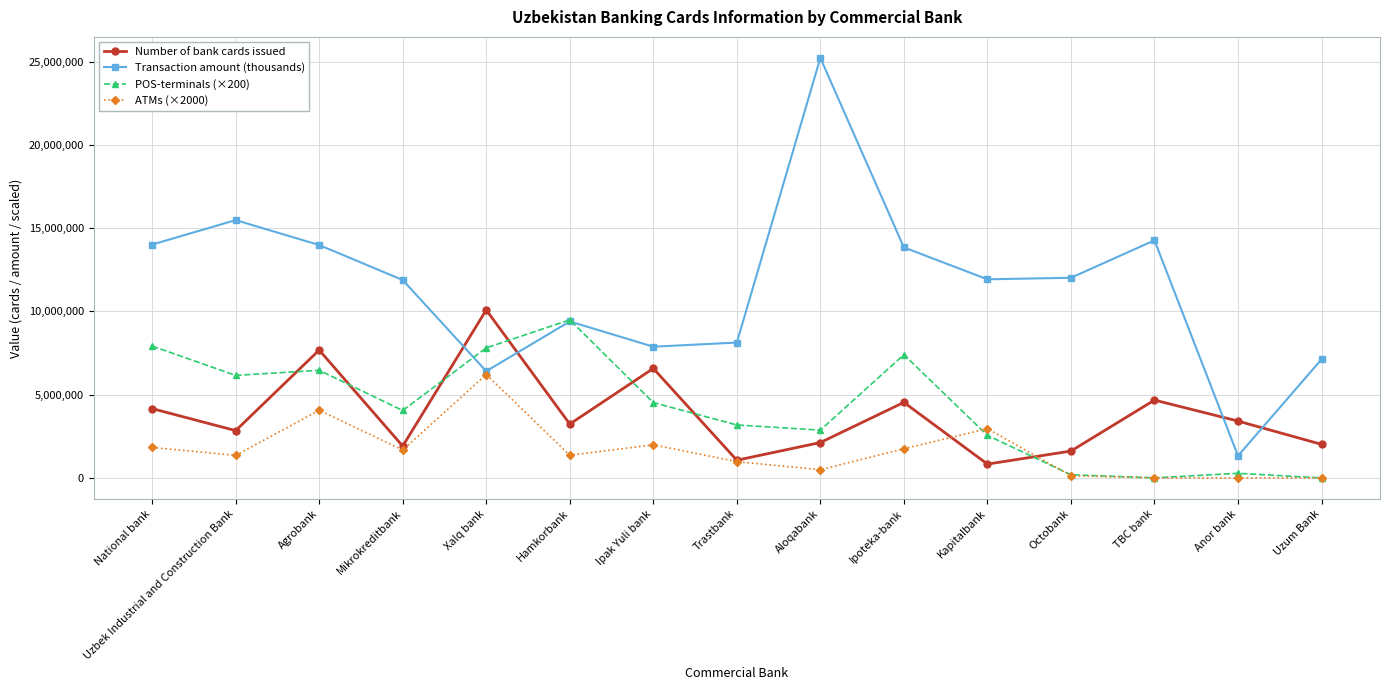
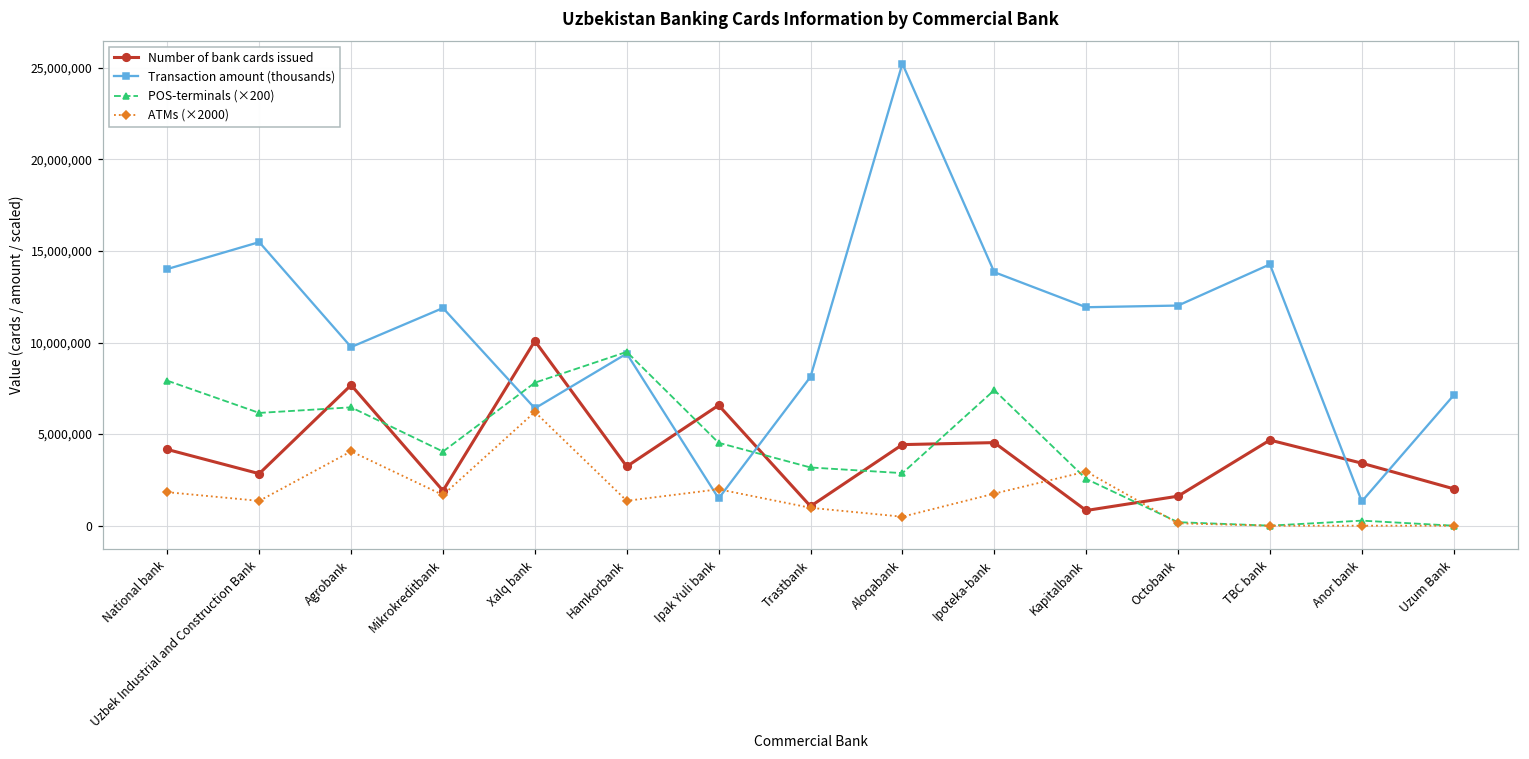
  {
    "Number of bank cards issued": {
      "National bank": "4,200,000",
      "Uzbek Industrial and Construction Bank": "2,800,000",
      "Agrobank": "7,700,000",
      "Mikrokreditbank": "1,900,000",
      "Xalq bank": "10,100,000",
      "Hamkorbank": "3,200,000",
      "Ipak Yuli bank": "6,600,000",
-     "Aloqabank": "2,100,000",
+     "Aloqabank": "4,400,000",
      "Ipoteka-bank": "4,500,000",
      "Kapitalbank": "800,000",
      "Octobank": "1,600,000",
      "TBC bank": "4,700,000",
      "Anor bank": "3,400,000",
      "Uzum Bank": "2,000,000"
    },
    "Transaction amount (thousands)": {
      "National bank": "14,000,000",
      "Uzbek Industrial and Construction Bank": "15,500,000",
-     "Agrobank": "14,000,000",
+     "Agrobank": "9,800,000",
      "Mikrokreditbank": "11,900,000",
      "Xalq bank": "6,400,000",
-     "Ipak Yuli bank": "7,900,000",
+     "Ipak Yuli bank": "1,500,000",
      "Trastbank": "8,100,000",
      "Aloqabank": "25,200,000",
      "Ipoteka-bank": "13,800,000",
      "Kapitalbank": "11,900,000",
      "Octobank": "12,000,000",
      "TBC bank": "14,300,000",
      "Anor bank": "1,300,000",
      "Uzum Bank": "7,100,000"
    },
    "POS-terminals (×200)": {
      "National bank": "7,900,000",
      "Uzbek Industrial and Construction Bank": "6,200,000",
      "Agrobank": "6,500,000",
      "Mikrokreditbank": "4,000,000",
      "Xalq bank": "7,800,000",
      "Ipak Yuli bank": "4,500,000",
      "Trastbank": "3,200,000",
      "Aloqabank": "2,900,000",
      "Ipoteka-bank": "7,400,000",
      "Kapitalbank": "2,600,000",
      "Anor bank": "300,000"
    },
    "ATMs (×2000)": {
      "National bank": "1,800,000",
      "Uzbek Industrial and Construction Bank": "1,400,000",
      "Agrobank": "4,100,000",
      "Mikrokreditbank": "1,700,000",
      "Xalq bank": "6,200,000",
      "Hamkorbank": "1,400,000",
      "Ipak Yuli bank": "2,000,000",
      "Aloqabank": "500,000",
      "Ipoteka-bank": "1,800,000",
      "Kapitalbank": "3,000,000",
      "Anor bank": "0"
    }
  }
